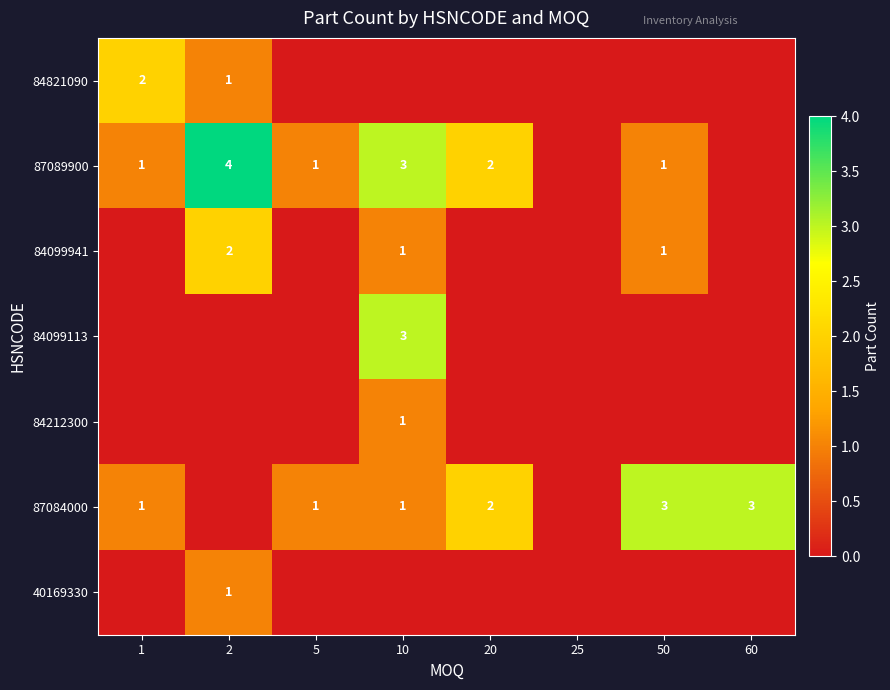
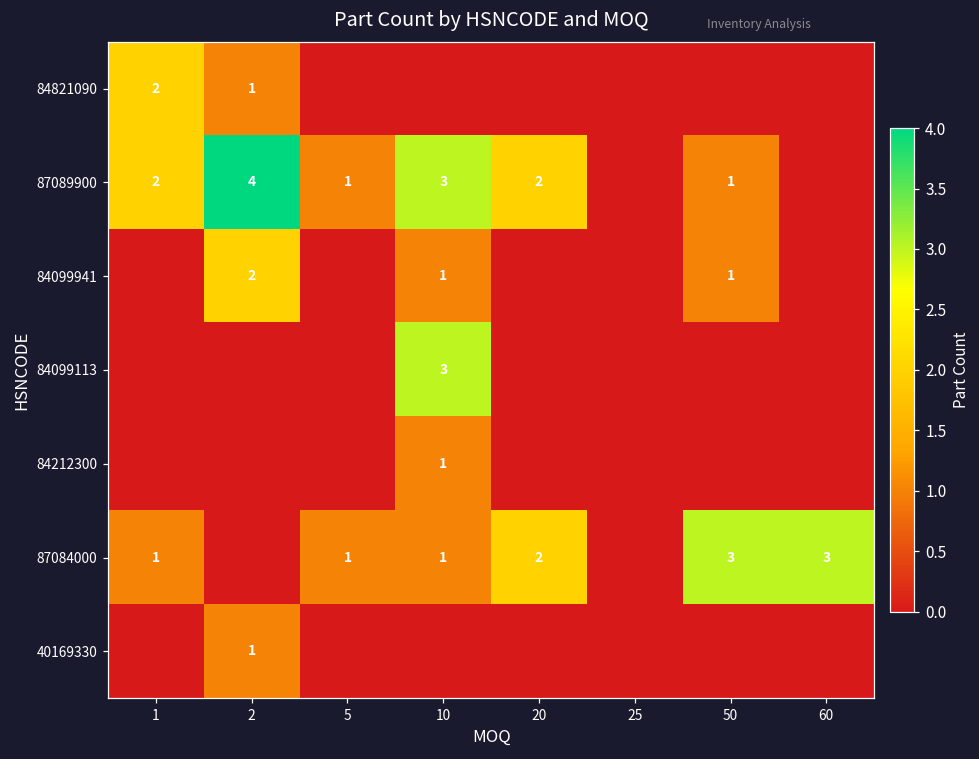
  {
    "84821090": {
      "1": 2,
      "2": 1
    },
    "87089900": {
-     "1": 1,
+     "1": 2,
      "2": 4,
      "5": 1,
      "10": 3,
      "20": 2,
      "50": 1
    },
    "84099941": {
      "2": 2,
      "10": 1,
      "50": 1
    },
    "84099113": {
      "10": 3
    },
    "84212300": {
      "10": 1
    },
    "87084000": {
      "1": 1,
      "5": 1,
      "10": 1,
      "20": 2,
      "50": 3,
      "60": 3
    },
    "40169330": {
      "2": 1
    }
  }
